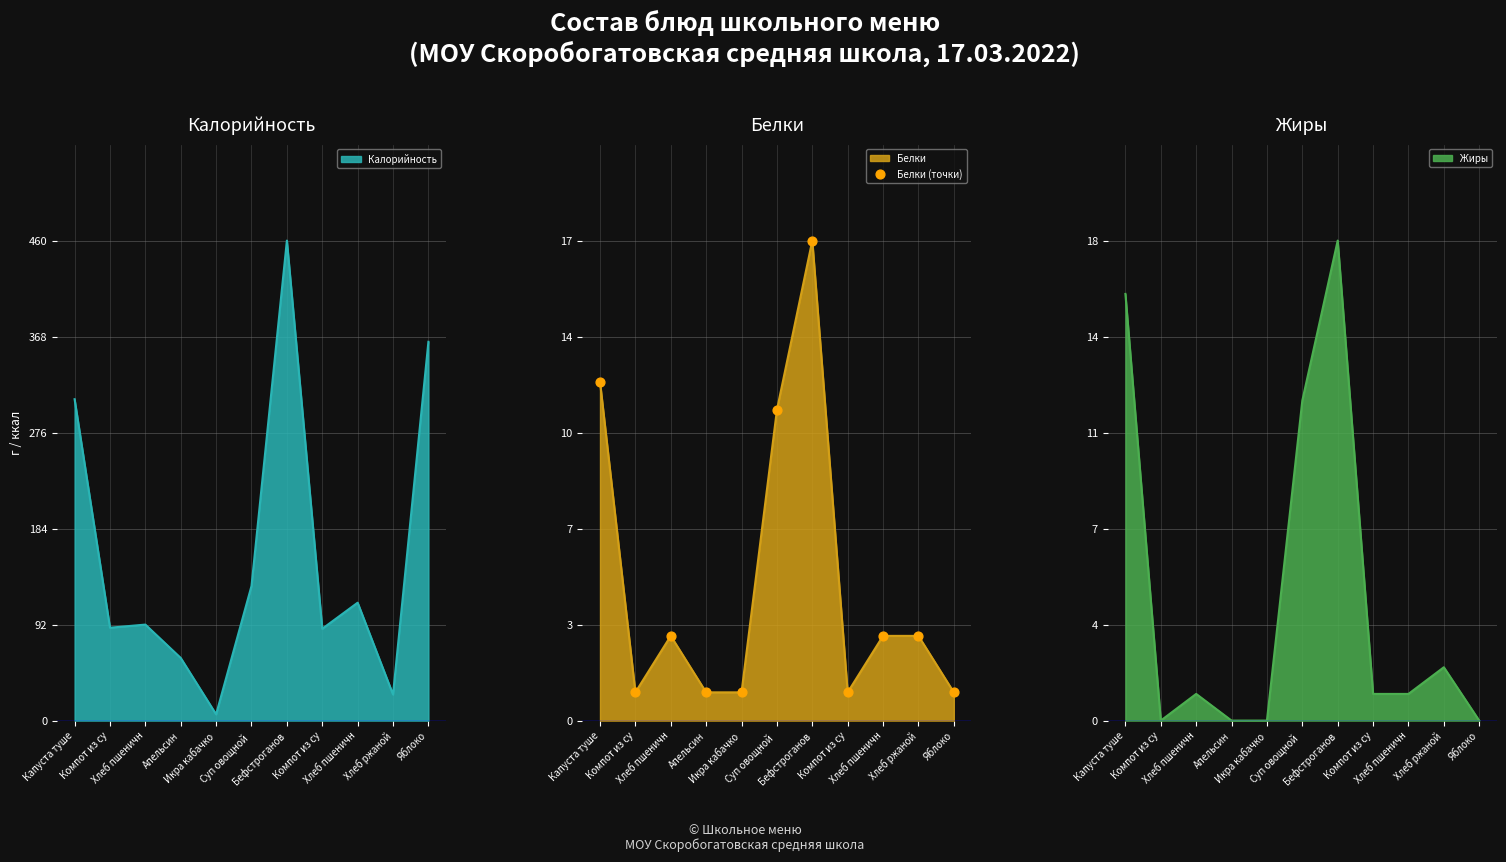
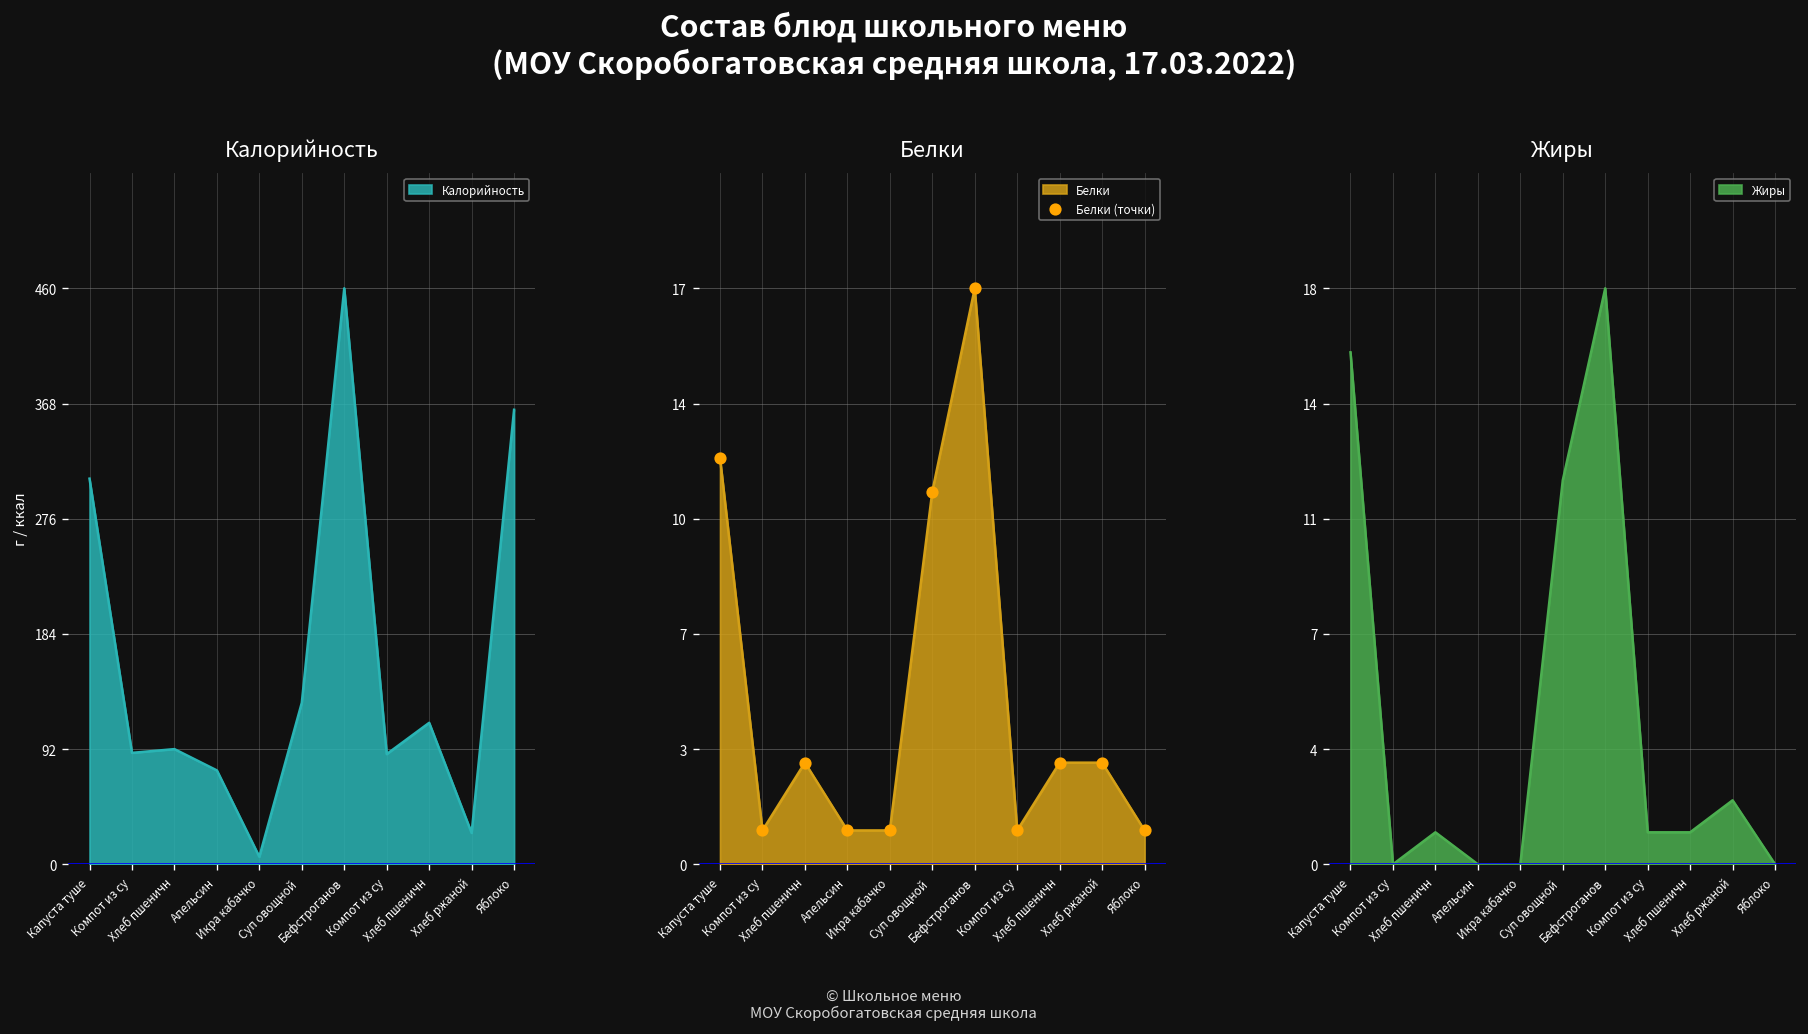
  {
    "Калорийность": {
      "Капуста туше": 308,
-     "Апельсин": 60,
+     "Апельсин": 75,
      "Икра кабачко": 6,
      "Суп овощной": 129,
      "Бефстроганов": 460,
      "Хлеб ржаной": 25,
      "Яблоко": 363
    },
    "Белки": {
      "Капуста туше": 12.0,
      "Апельсин": 1.0,
      "Икра кабачко": 1.0,
      "Суп овощной": 11.0,
      "Бефстроганов": 17.0,
      "Хлеб ржаной": 3.0,
      "Яблоко": 1.0
    },
    "Жиры": {
      "Капуста туше": 16.0,
      "Апельсин": 0.0,
      "Икра кабачко": 0.0,
      "Суп овощной": 12.0,
      "Бефстроганов": 18.0,
      "Хлеб ржаной": 2.0,
      "Яблоко": 0.0
    }
  }
